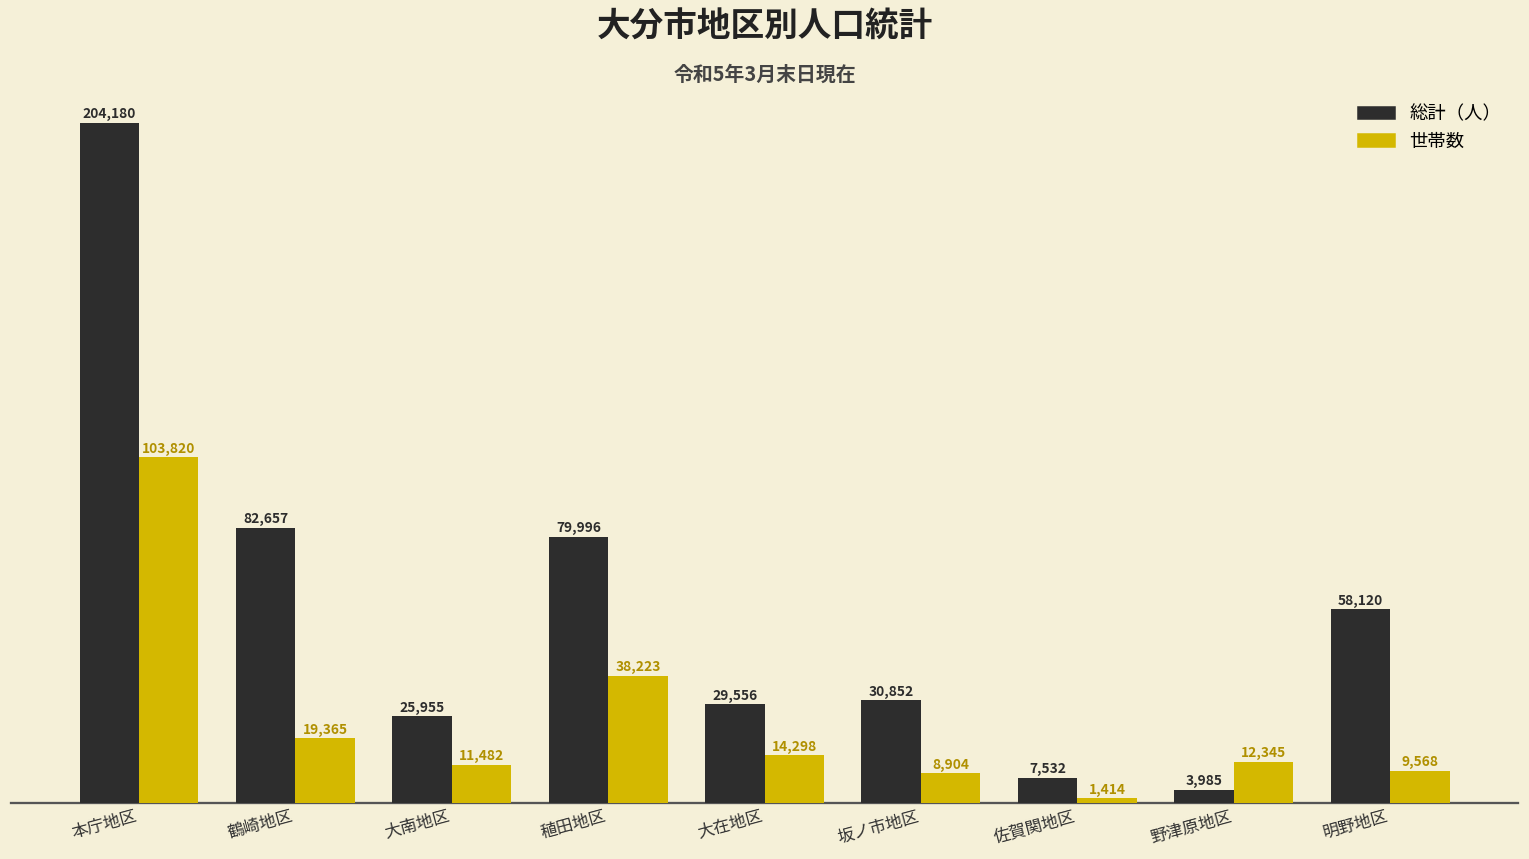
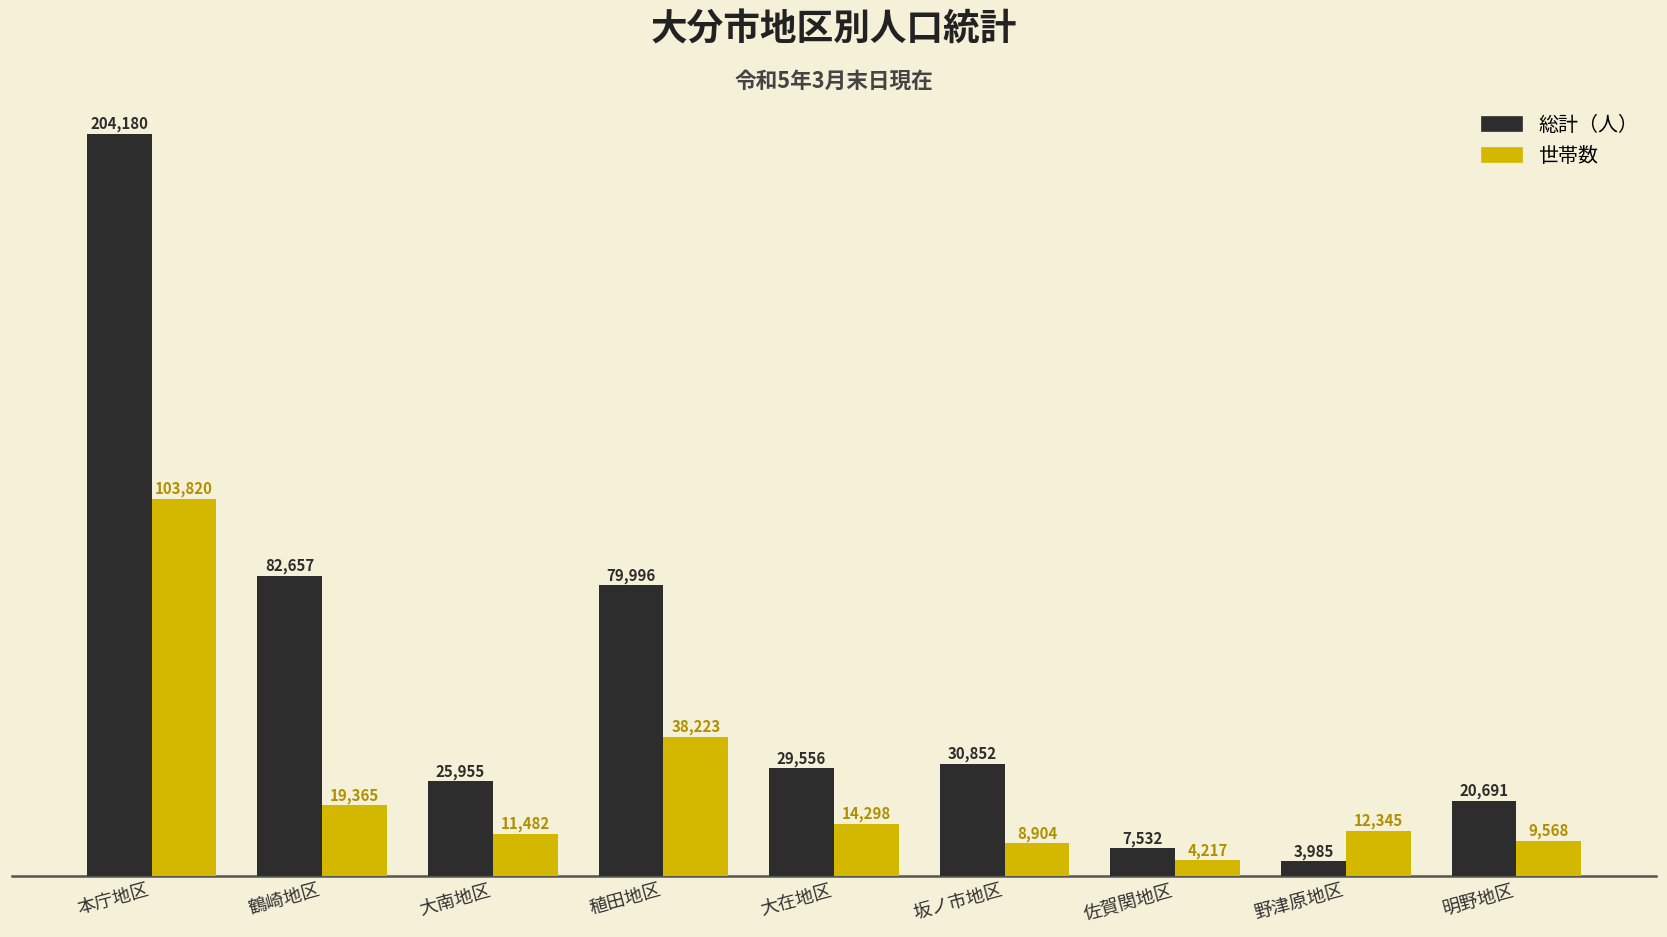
  {
    "総計（人）": {
      "本庁地区": "204,180",
      "鶴崎地区": "82,657",
      "大南地区": "25,955",
      "稙田地区": "79,996",
      "大在地区": "29,556",
      "坂ノ市地区": "30,852",
      "佐賀関地区": "7,532",
      "野津原地区": "3,985",
-     "明野地区": "58,120"
+     "明野地区": "20,691"
    },
    "世帯数": {
      "本庁地区": "103,820",
      "鶴崎地区": "19,365",
      "大南地区": "11,482",
      "稙田地区": "38,223",
      "大在地区": "14,298",
      "坂ノ市地区": "8,904",
-     "佐賀関地区": "1,414",
+     "佐賀関地区": "4,217",
      "野津原地区": "12,345",
      "明野地区": "9,568"
    }
  }
